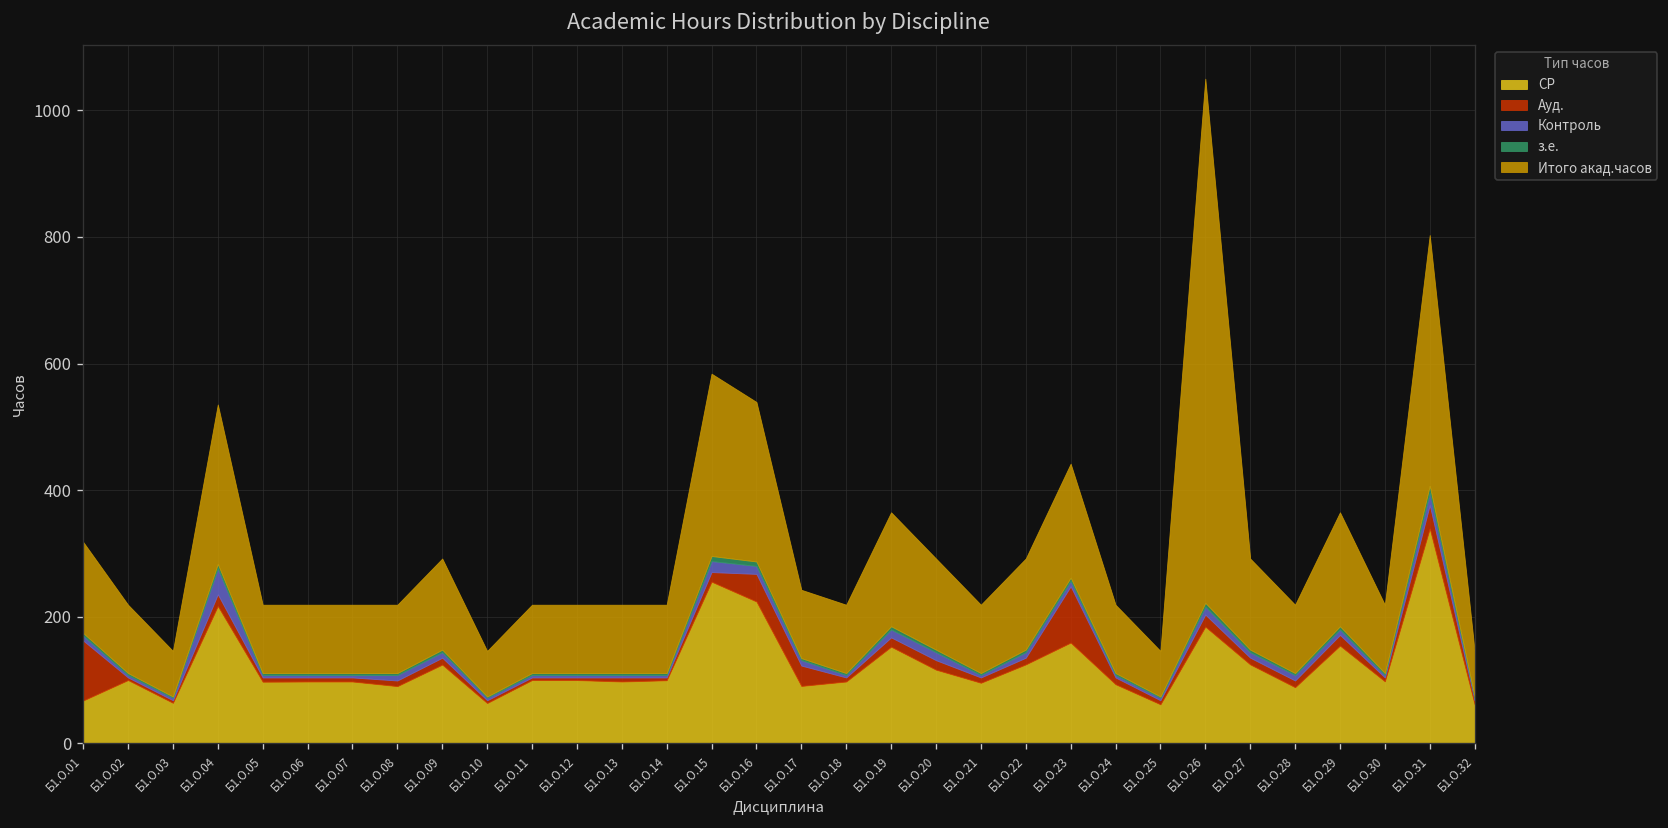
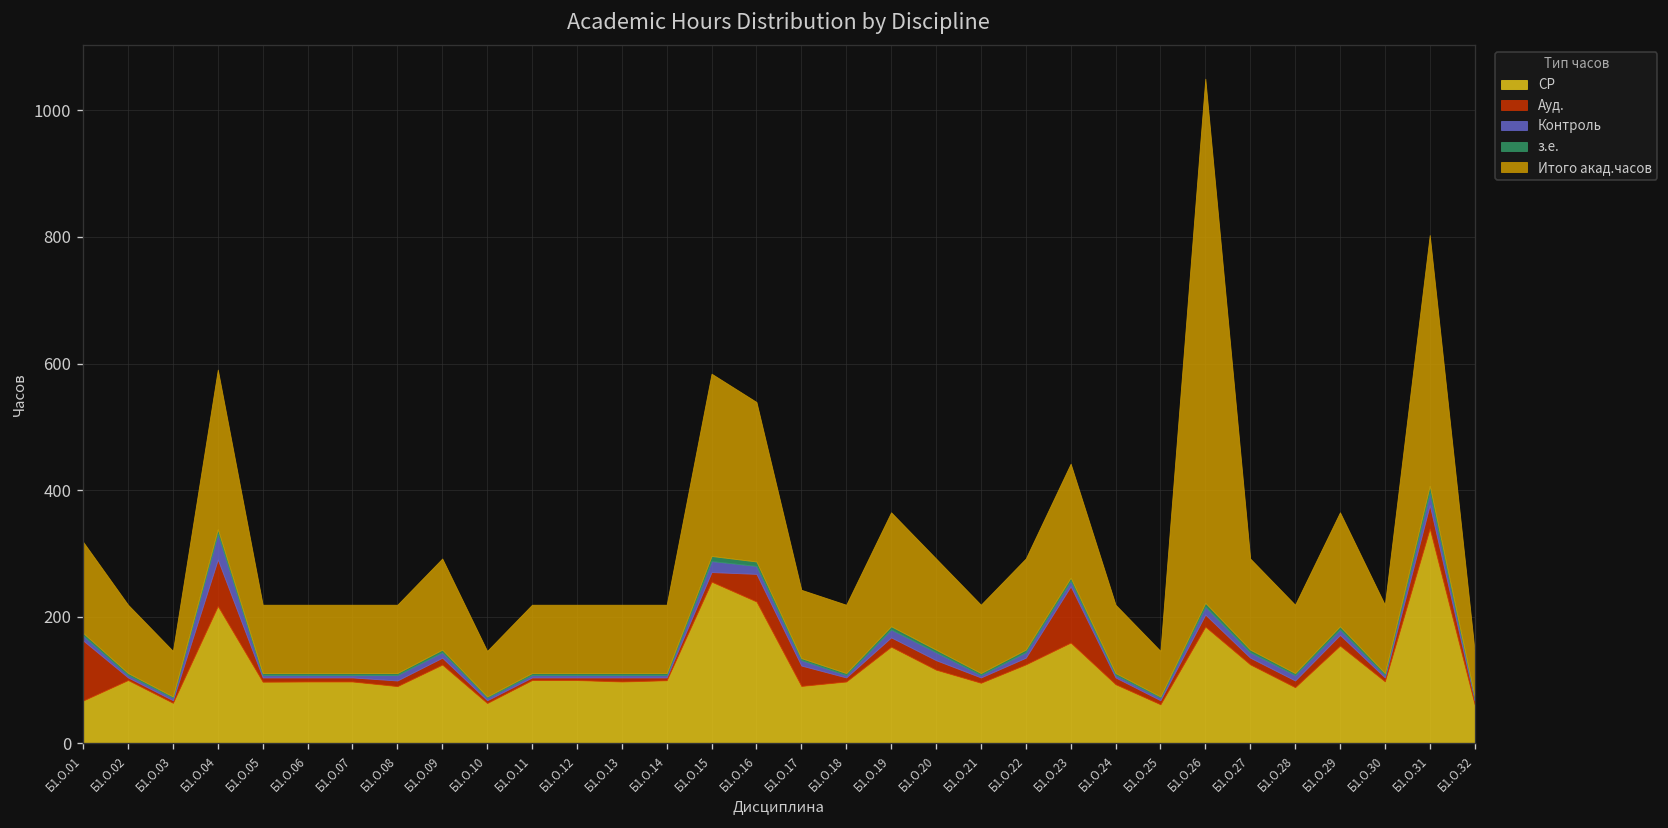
  {
    "Ауд.": {
      "Б1.О.01": 90,
-     "Б1.О.04": 20,
+     "Б1.О.04": 70,
      "Б1.О.08": 10,
      "Б1.О.09": 10,
      "Б1.О.15": 20,
      "Б1.О.16": 40,
      "Б1.О.17": 30,
      "Б1.О.19": 10,
      "Б1.О.20": 20,
      "Б1.О.22": 10,
      "Б1.О.23": 90,
      "Б1.О.26": 20,
      "Б1.О.27": 10,
      "Б1.О.28": 10,
      "Б1.О.29": 20,
      "Б1.О.31": 40
    },
    "Контроль": {
      "Б1.О.04": 40,
      "Б1.О.15": 20,
      "Б1.О.16": 10,
      "Б1.О.19": 10,
      "Б1.О.23": 10,
      "Б1.О.26": 10,
      "Б1.О.29": 10,
      "Б1.О.31": 20
    },
    "з.е.": {
      "Б1.О.04": 10,
      "Б1.О.15": 10,
      "Б1.О.16": 10,
      "Б1.О.19": 10,
      "Б1.О.23": 10,
      "Б1.О.26": 10,
      "Б1.О.29": 10,
      "Б1.О.31": 10
    }
  }
